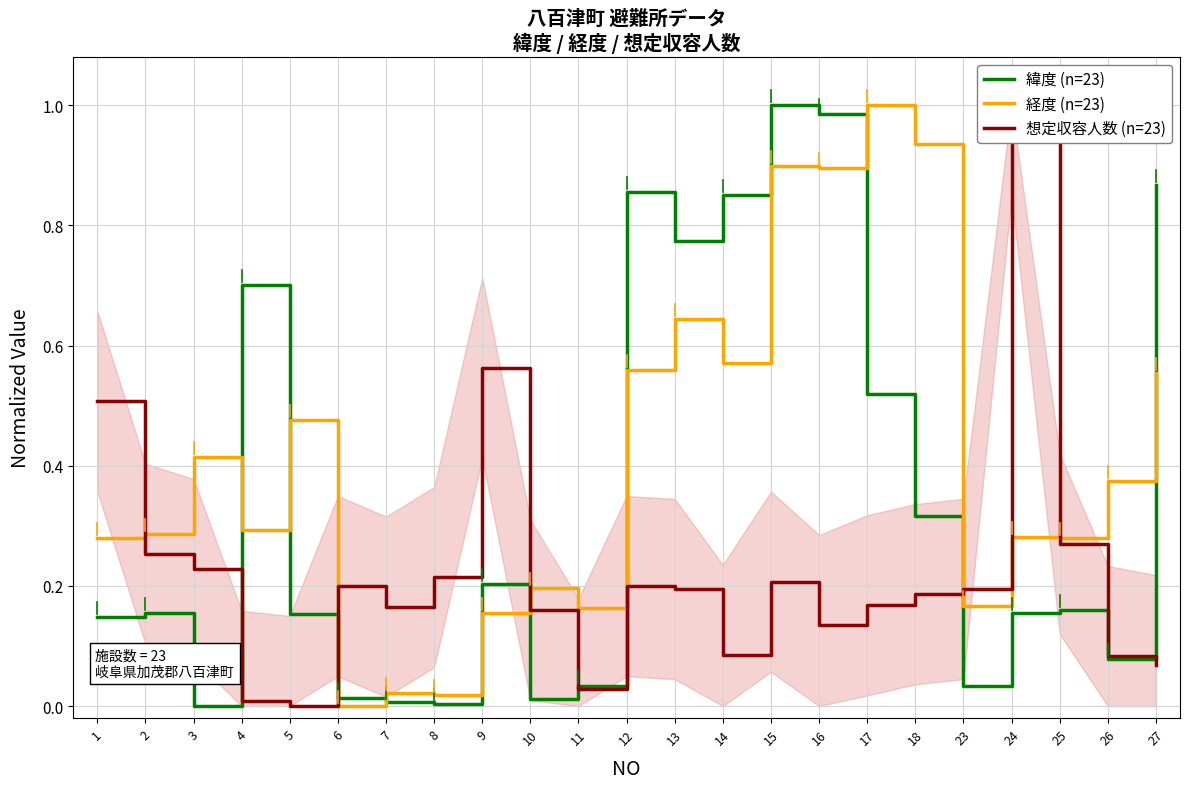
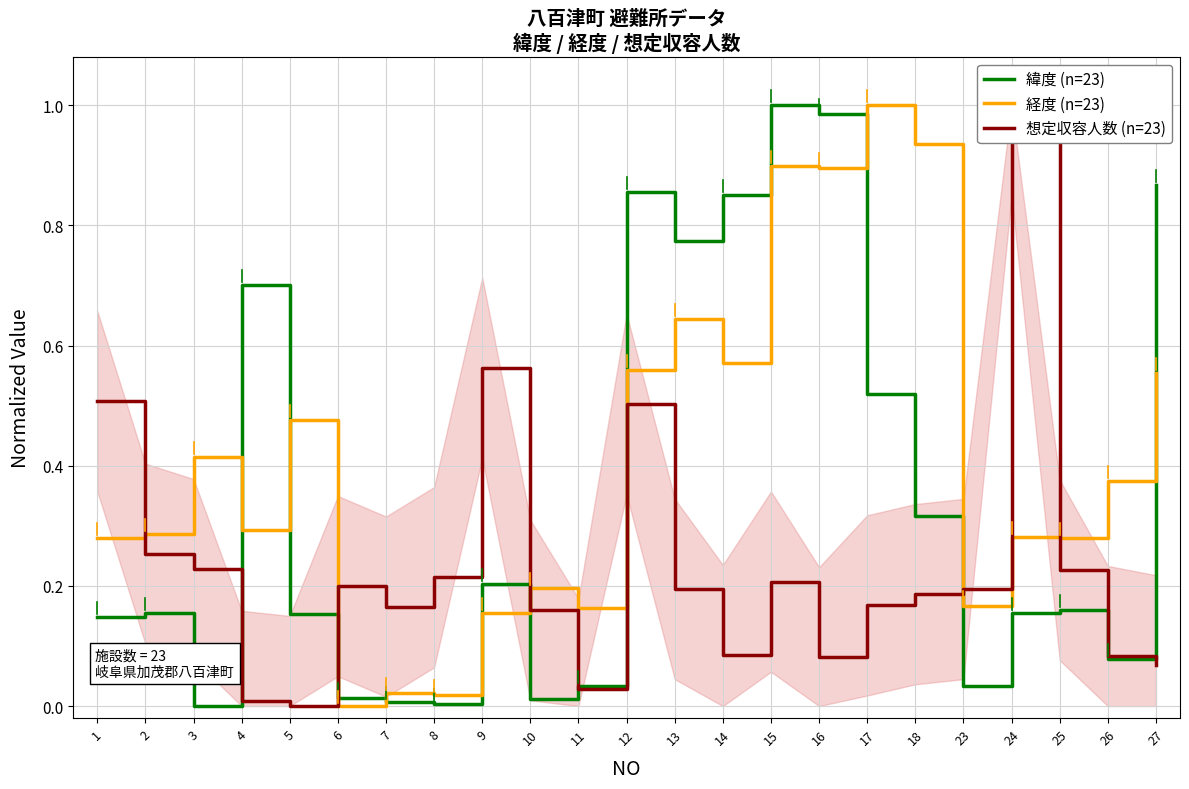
  {
    "想定収容人数 (n=23)": {
      "1": 0.51,
      "2": 0.25,
      "3": 0.23,
      "4": 0.01,
      "5": 0.00,
      "6": 0.20,
      "7": 0.17,
      "8": 0.21,
      "9": 0.56,
      "10": 0.16,
      "11": 0.03,
-     "12": 0.20,
+     "12": 0.50,
      "13": 0.19,
      "14": 0.08,
      "15": 0.21,
-     "16": 0.13,
+     "16": 0.08,
      "17": 0.17,
      "18": 0.19,
-     "25": 0.27,
+     "25": 0.23,
      "27": 0.07
    }
  }
